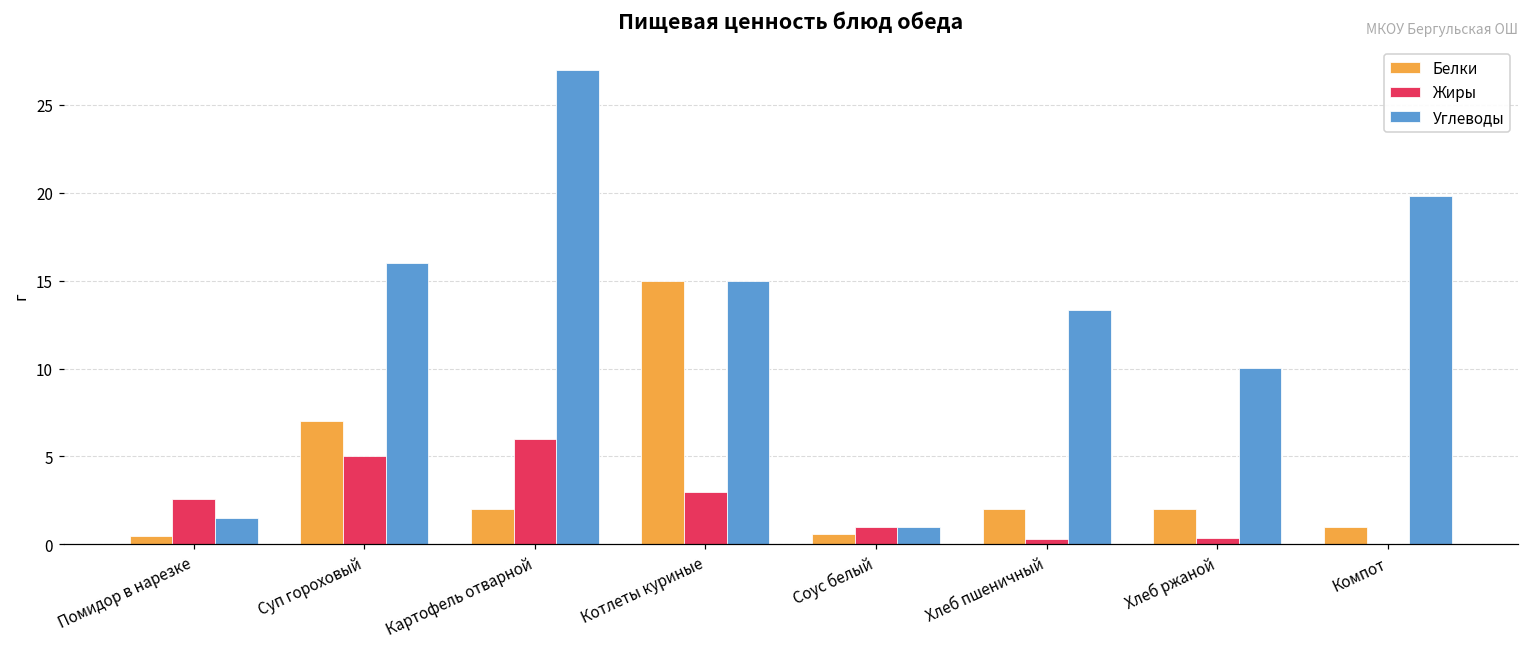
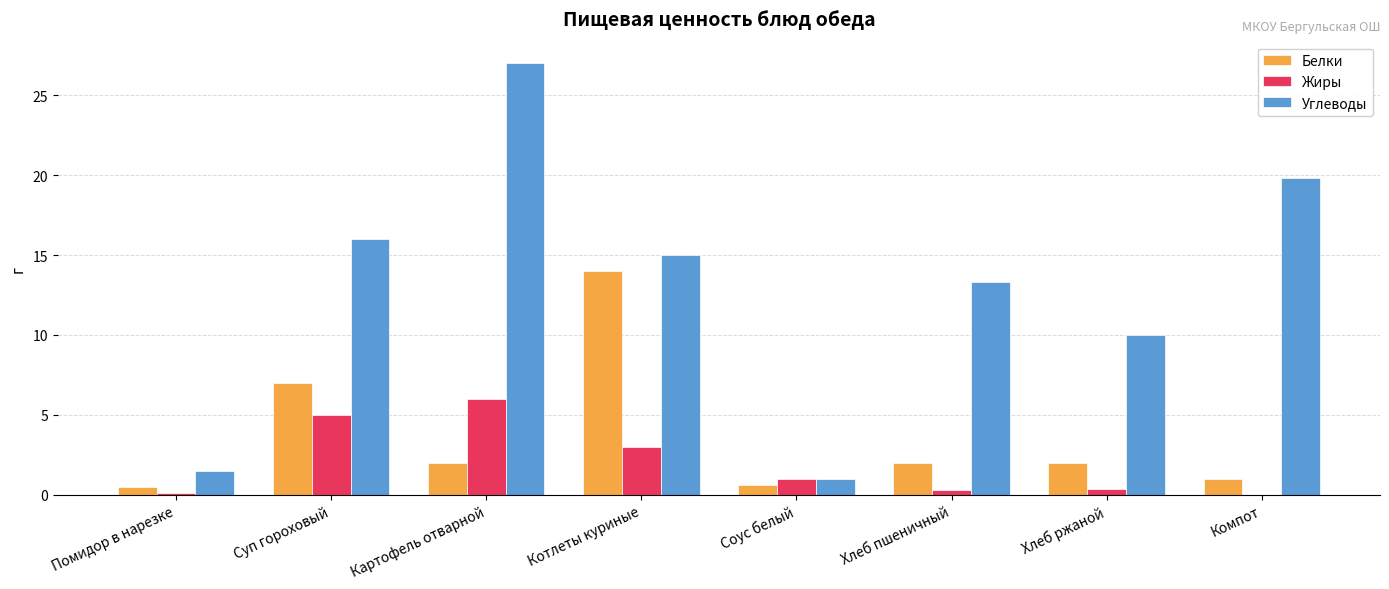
  {
    "Белки": {
      "Помидор в нарезке": 0.5,
      "Суп гороховый": 7,
      "Картофель отварной": 2,
-     "Котлеты куриные": 15,
+     "Котлеты куриные": 14,
      "Соус белый": 0.6,
      "Хлеб пшеничный": 2,
      "Хлеб ржаной": 2,
      "Компот": 1
    },
    "Жиры": {
-     "Помидор в нарезке": 2.6,
+     "Помидор в нарезке": 0.1,
      "Суп гороховый": 5.0,
      "Картофель отварной": 6.0,
      "Котлеты куриные": 3.0,
      "Соус белый": 1.0,
      "Хлеб пшеничный": 0.3,
      "Хлеб ржаной": 0.4,
      "Компот": 0.0
    },
    "Углеводы": {
      "Помидор в нарезке": 1.5,
      "Суп гороховый": 16.0,
      "Картофель отварной": 27.0,
      "Котлеты куриные": 15.0,
      "Соус белый": 1.0,
      "Хлеб пшеничный": 13.3,
      "Хлеб ржаной": 10.0,
      "Компот": 19.8
    }
  }
